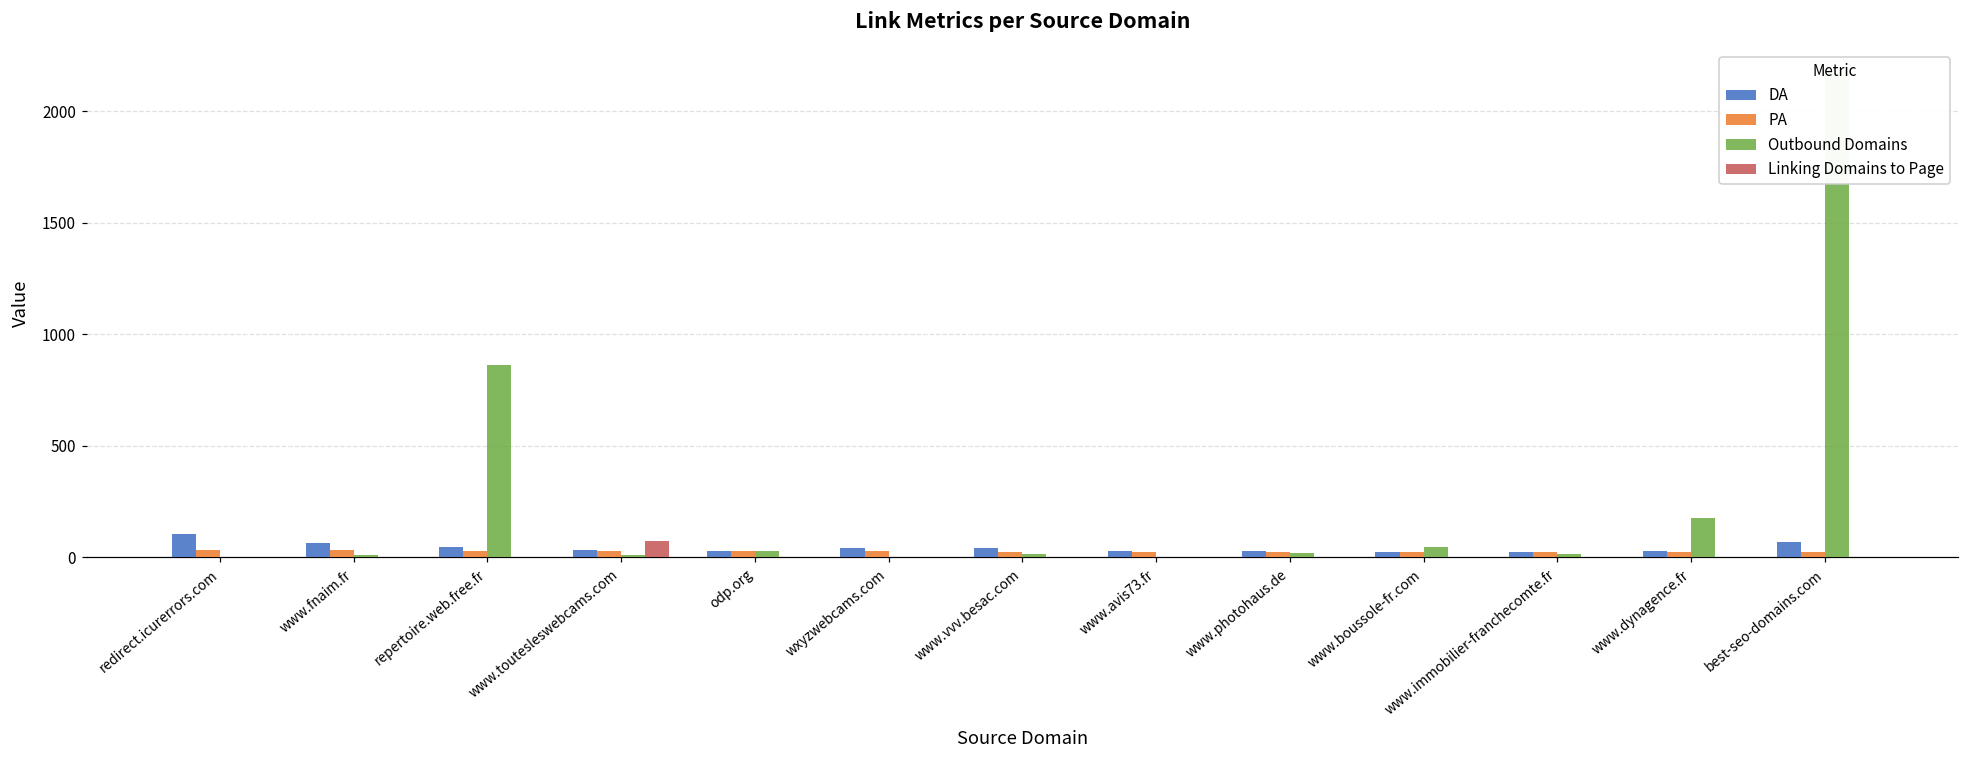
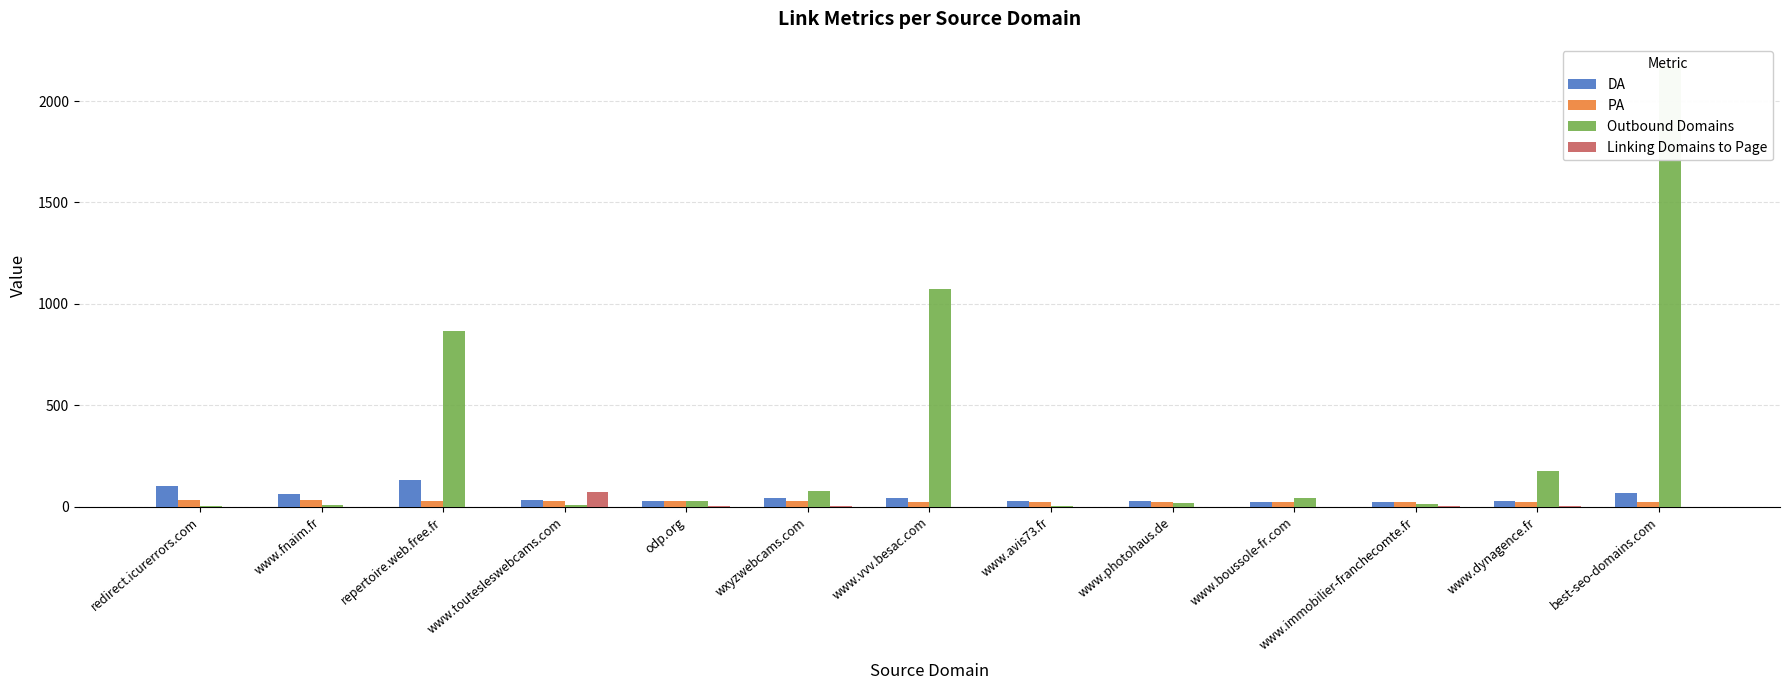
  {
    "DA": {
      "redirect.icurerrors.com": 100,
      "www.fnaim.fr": 60,
-     "repertoire.web.free.fr": 50,
+     "repertoire.web.free.fr": 130,
      "www.toutesleswebcams.com": 30,
      "odp.org": 30,
      "wxyzwebcams.com": 40,
      "www.vvv.besac.com": 40,
      "www.avis73.fr": 30,
      "www.photohaus.de": 30,
      "www.boussole-fr.com": 30,
      "www.immobilier-franchecomte.fr": 20,
      "www.dynagence.fr": 30,
      "best-seo-domains.com": 70
    },
    "PA": {
      "redirect.icurerrors.com": 30,
      "www.fnaim.fr": 30,
      "repertoire.web.free.fr": 30,
      "www.toutesleswebcams.com": 30,
      "odp.org": 30,
      "wxyzwebcams.com": 30,
      "www.vvv.besac.com": 30,
      "www.avis73.fr": 30,
      "www.photohaus.de": 30,
      "www.boussole-fr.com": 20,
      "www.immobilier-franchecomte.fr": 20,
      "www.dynagence.fr": 20,
      "best-seo-domains.com": 20
    },
    "Outbound Domains": {
      "repertoire.web.free.fr": 860,
      "odp.org": 30,
-     "wxyzwebcams.com": 0,
-     "www.vvv.besac.com": 20,
+     "wxyzwebcams.com": 80,
+     "www.vvv.besac.com": 1070,
      "www.photohaus.de": 20,
      "www.boussole-fr.com": 40,
      "www.immobilier-franchecomte.fr": 10,
      "www.dynagence.fr": 170
    },
    "Linking Domains to Page": {
      "redirect.icurerrors.com": 0,
      "www.fnaim.fr": 0,
      "repertoire.web.free.fr": 0,
      "www.toutesleswebcams.com": 70,
      "www.vvv.besac.com": 0,
      "www.avis73.fr": 0,
      "www.photohaus.de": 0,
      "www.boussole-fr.com": 0,
      "best-seo-domains.com": 0
    }
  }
